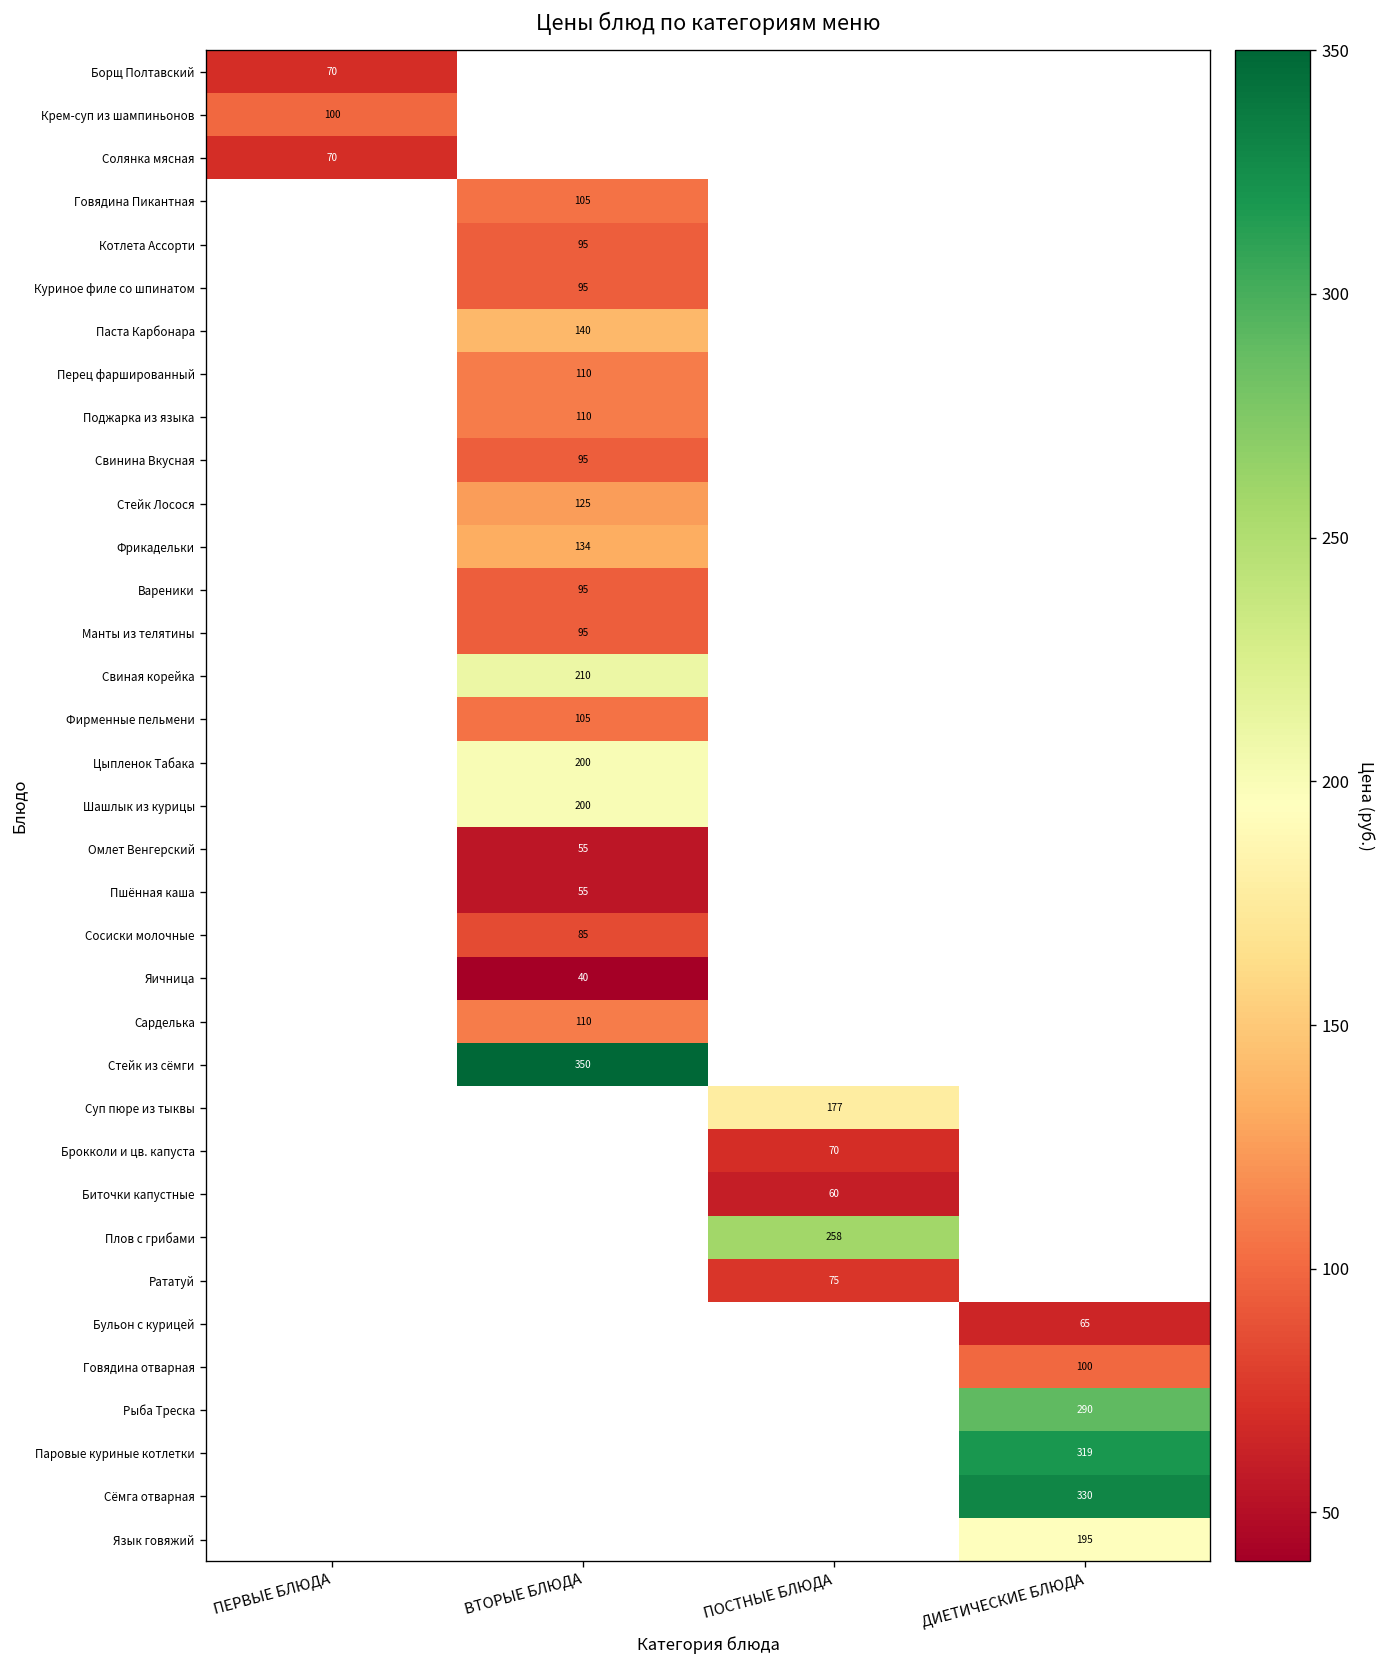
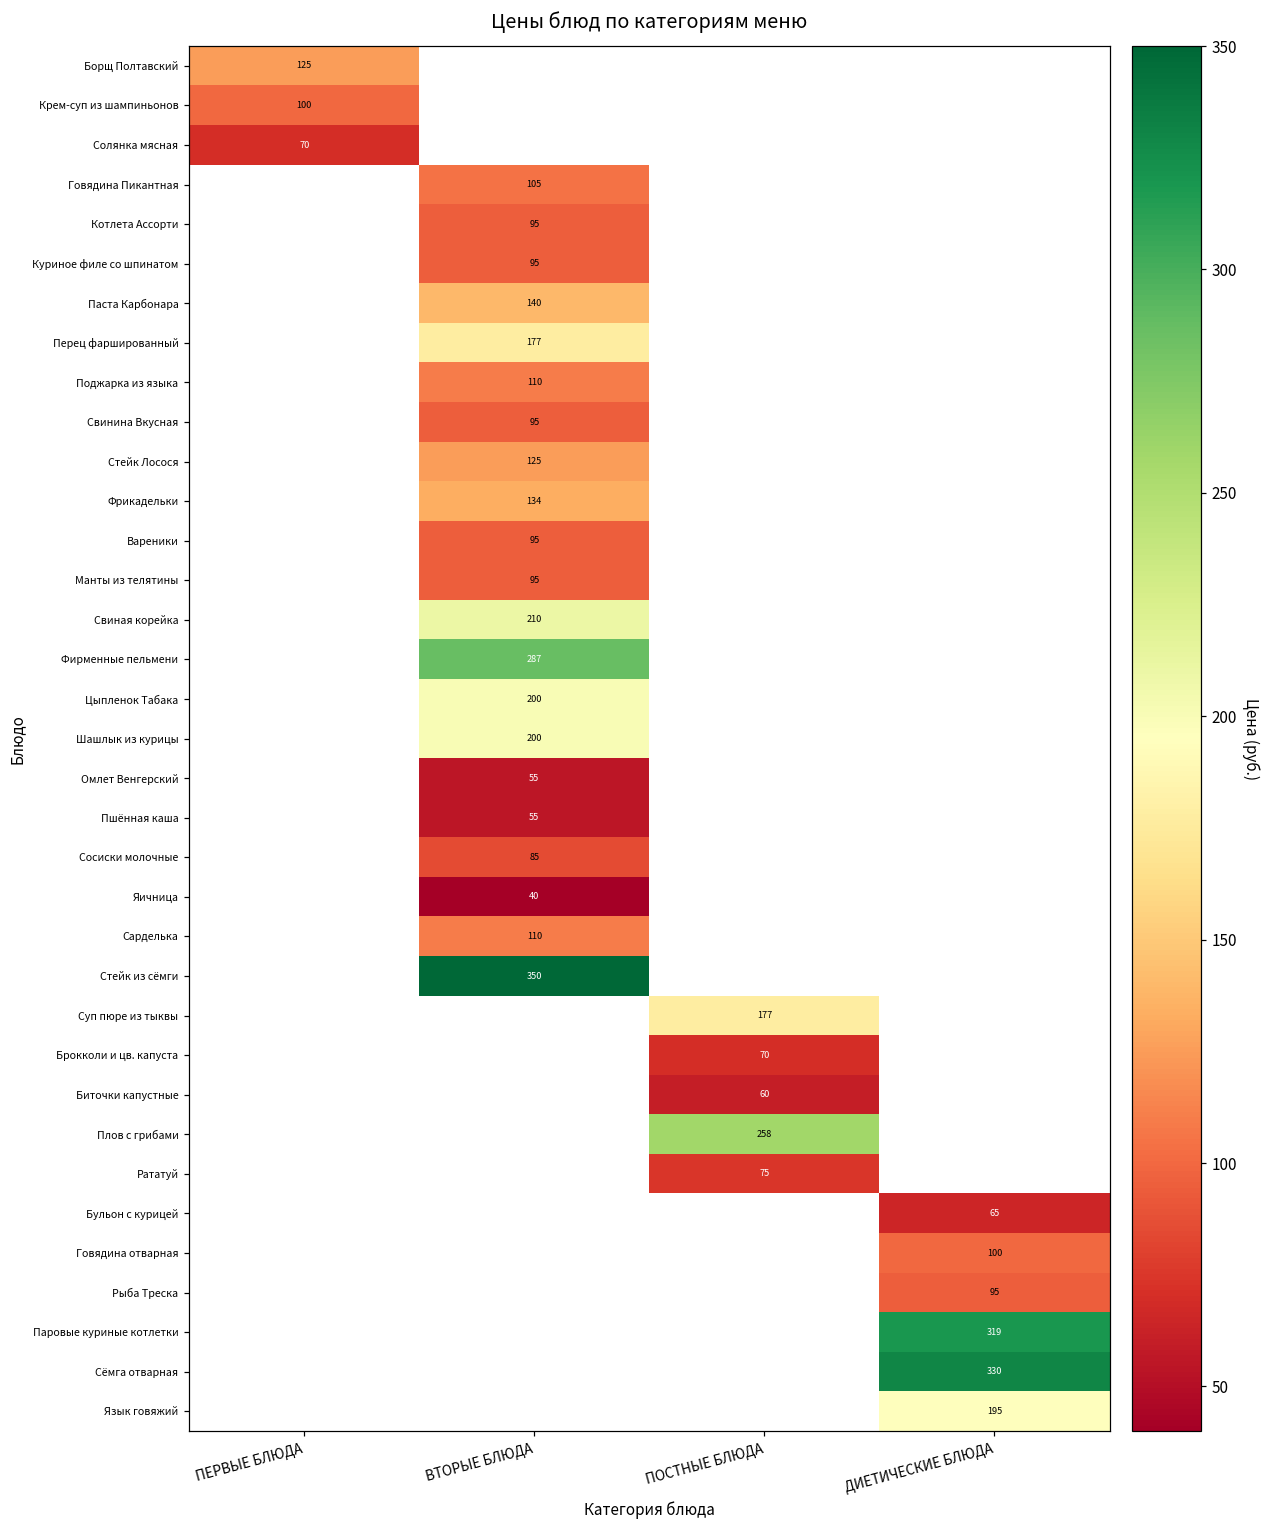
  {
    "Борщ Полтавский": {
-     "ПЕРВЫЕ БЛЮДА": 70
+     "ПЕРВЫЕ БЛЮДА": 125
    },
    "Крем-суп из шампиньонов": {
      "ПЕРВЫЕ БЛЮДА": 100
    },
    "Солянка мясная": {
      "ПЕРВЫЕ БЛЮДА": 70
    },
    "Говядина Пикантная": {
      "ВТОРЫЕ БЛЮДА": 105
    },
    "Котлета Ассорти": {
      "ВТОРЫЕ БЛЮДА": 95
    },
    "Куриное филе со шпинатом": {
      "ВТОРЫЕ БЛЮДА": 95
    },
    "Паста Карбонара": {
      "ВТОРЫЕ БЛЮДА": 140
    },
    "Перец фаршированный": {
-     "ВТОРЫЕ БЛЮДА": 110
+     "ВТОРЫЕ БЛЮДА": 177
    },
    "Поджарка из языка": {
      "ВТОРЫЕ БЛЮДА": 110
    },
    "Свинина Вкусная": {
      "ВТОРЫЕ БЛЮДА": 95
    },
    "Стейк Лосося": {
      "ВТОРЫЕ БЛЮДА": 125
    },
    "Фрикадельки": {
      "ВТОРЫЕ БЛЮДА": 134
    },
    "Вареники": {
      "ВТОРЫЕ БЛЮДА": 95
    },
    "Манты из телятины": {
      "ВТОРЫЕ БЛЮДА": 95
    },
    "Свиная корейка": {
      "ВТОРЫЕ БЛЮДА": 210
    },
    "Фирменные пельмени": {
-     "ВТОРЫЕ БЛЮДА": 105
+     "ВТОРЫЕ БЛЮДА": 287
    },
    "Цыпленок Табака": {
      "ВТОРЫЕ БЛЮДА": 200
    },
    "Шашлык из курицы": {
      "ВТОРЫЕ БЛЮДА": 200
    },
    "Омлет Венгерский": {
      "ВТОРЫЕ БЛЮДА": 55
    },
    "Пшённая каша": {
      "ВТОРЫЕ БЛЮДА": 55
    },
    "Сосиски молочные": {
      "ВТОРЫЕ БЛЮДА": 85
    },
    "Яичница": {
      "ВТОРЫЕ БЛЮДА": 40
    },
    "Сарделька": {
      "ВТОРЫЕ БЛЮДА": 110
    },
    "Стейк из сёмги": {
      "ВТОРЫЕ БЛЮДА": 350
    },
    "Суп пюре из тыквы": {
      "ПОСТНЫЕ БЛЮДА": 177
    },
    "Брокколи и цв. капуста": {
      "ПОСТНЫЕ БЛЮДА": 70
    },
    "Биточки капустные": {
      "ПОСТНЫЕ БЛЮДА": 60
    },
    "Плов с грибами": {
      "ПОСТНЫЕ БЛЮДА": 258
    },
    "Рататуй": {
      "ПОСТНЫЕ БЛЮДА": 75
    },
    "Бульон с курицей": {
      "ДИЕТИЧЕСКИЕ БЛЮДА": 65
    },
    "Говядина отварная": {
      "ДИЕТИЧЕСКИЕ БЛЮДА": 100
    },
    "Рыба Треска": {
-     "ДИЕТИЧЕСКИЕ БЛЮДА": 290
+     "ДИЕТИЧЕСКИЕ БЛЮДА": 95
    },
    "Паровые куриные котлетки": {
      "ДИЕТИЧЕСКИЕ БЛЮДА": 319
    },
    "Сёмга отварная": {
      "ДИЕТИЧЕСКИЕ БЛЮДА": 330
    },
    "Язык говяжий": {
      "ДИЕТИЧЕСКИЕ БЛЮДА": 195
    }
  }
